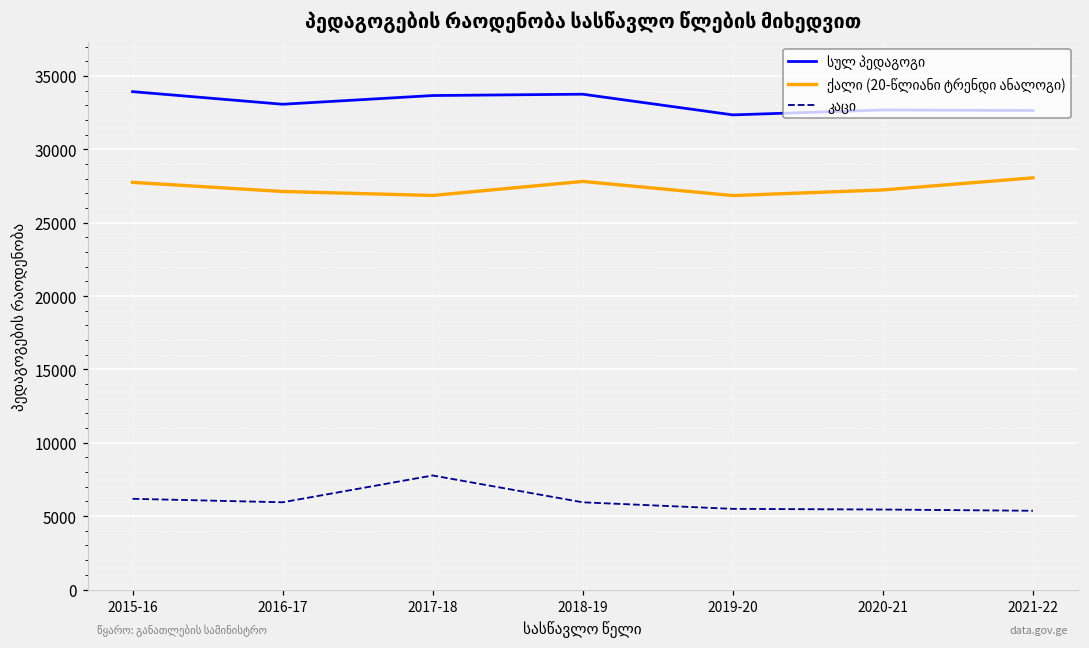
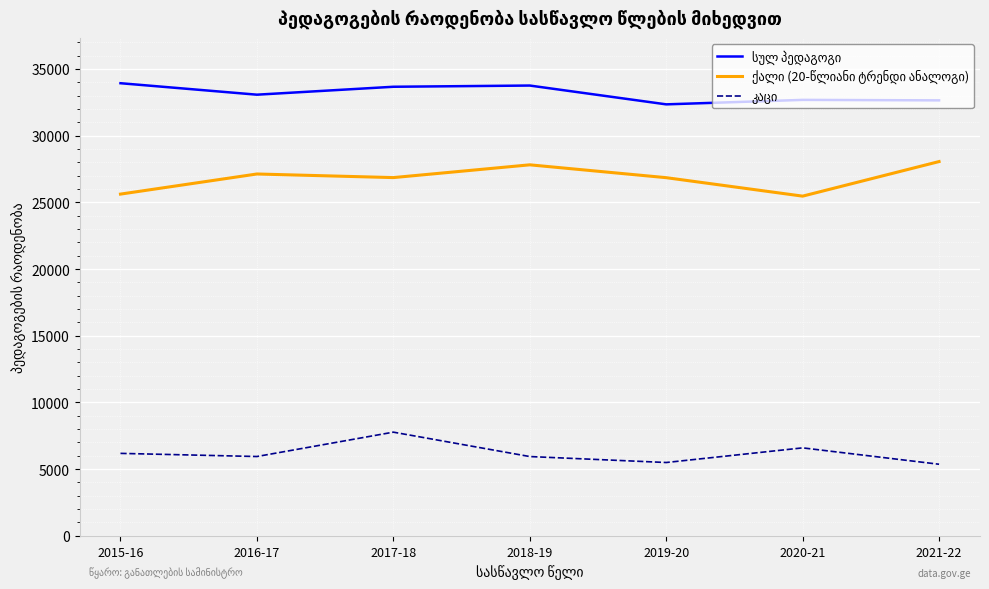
  {
    "სულ პედაგოგი": {
      "2015-16": 33900,
      "2016-17": 33100,
      "2017-18": 33700,
      "2018-19": 33800,
      "2019-20": 32300
    },
    "ქალი (20-წლიანი ტრენდი ანალოგი)": {
-     "2015-16": 27800,
+     "2015-16": 25600,
      "2016-17": 27100,
      "2017-18": 26900,
      "2018-19": 27800,
      "2019-20": 26900,
-     "2020-21": 27200,
+     "2020-21": 25500,
      "2021-22": 28100
    },
    "კაცი": {
      "2015-16": 6200,
      "2016-17": 5900,
      "2017-18": 7800,
      "2018-19": 5900,
      "2019-20": 5500,
-     "2020-21": 5500,
+     "2020-21": 6600,
      "2021-22": 5400
    }
  }
